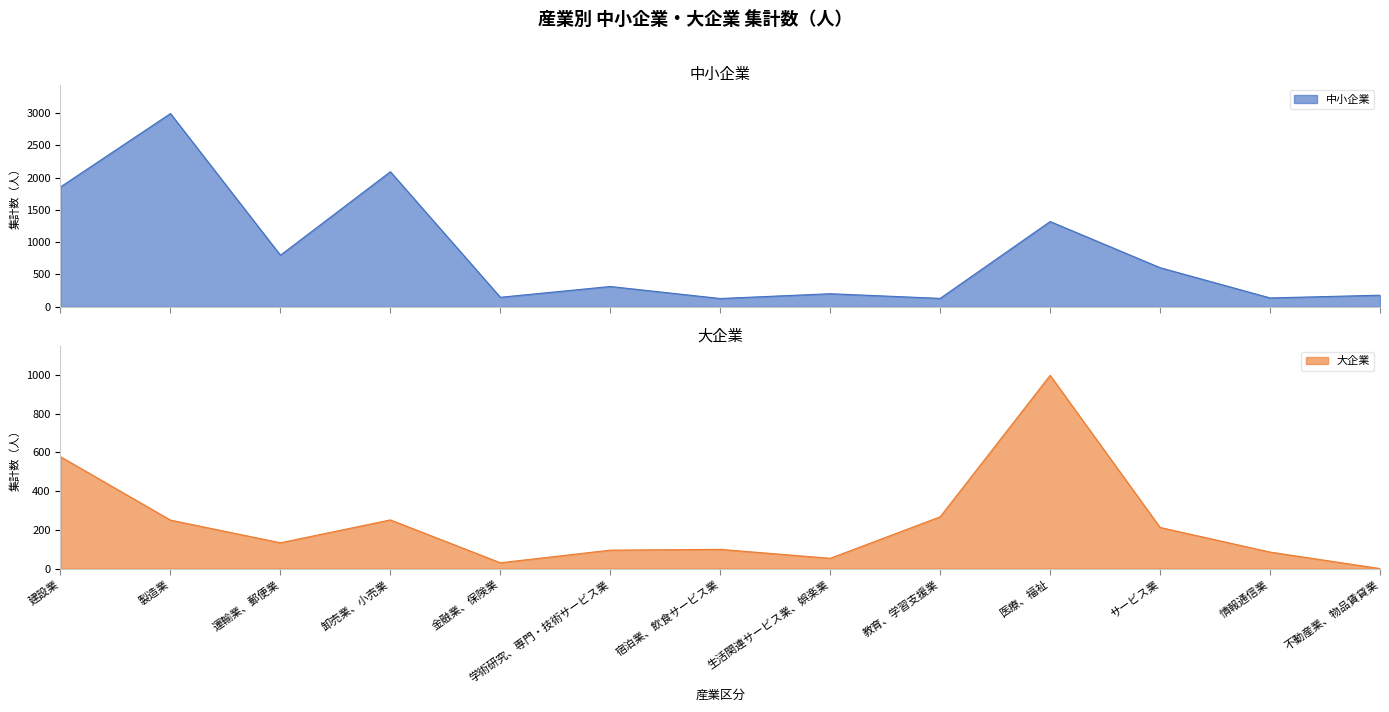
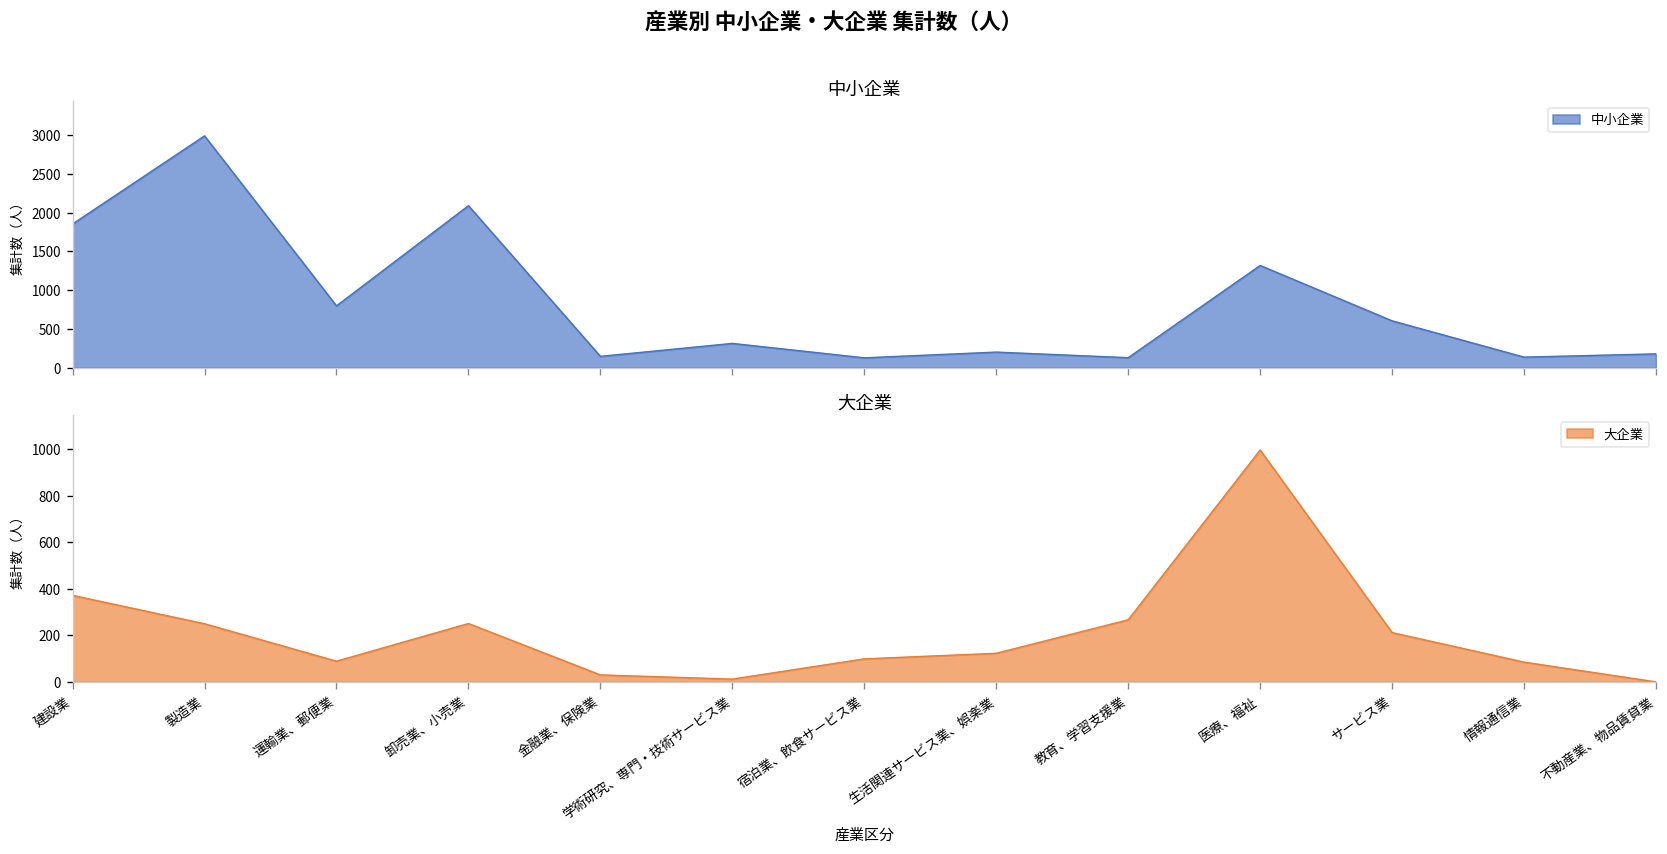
  {
    "大企業": {
-     "建設業": 580,
+     "建設業": 370,
      "製造業": 250,
-     "運輸業、郵便業": 130,
+     "運輸業、郵便業": 90,
      "卸売業、小売業": 250,
      "金融業、保険業": 30,
-     "学術研究、専門・技術サービス業": 100,
+     "学術研究、専門・技術サービス業": 10,
      "宿泊業、飲食サービス業": 100,
-     "生活関連サービス業、娯楽業": 50,
+     "生活関連サービス業、娯楽業": 120,
      "教育、学習支援業": 270,
      "医療、福祉": 1000,
      "サービス業": 210,
      "情報通信業": 90,
      "不動産業、物品賃貸業": 0
    }
  }
